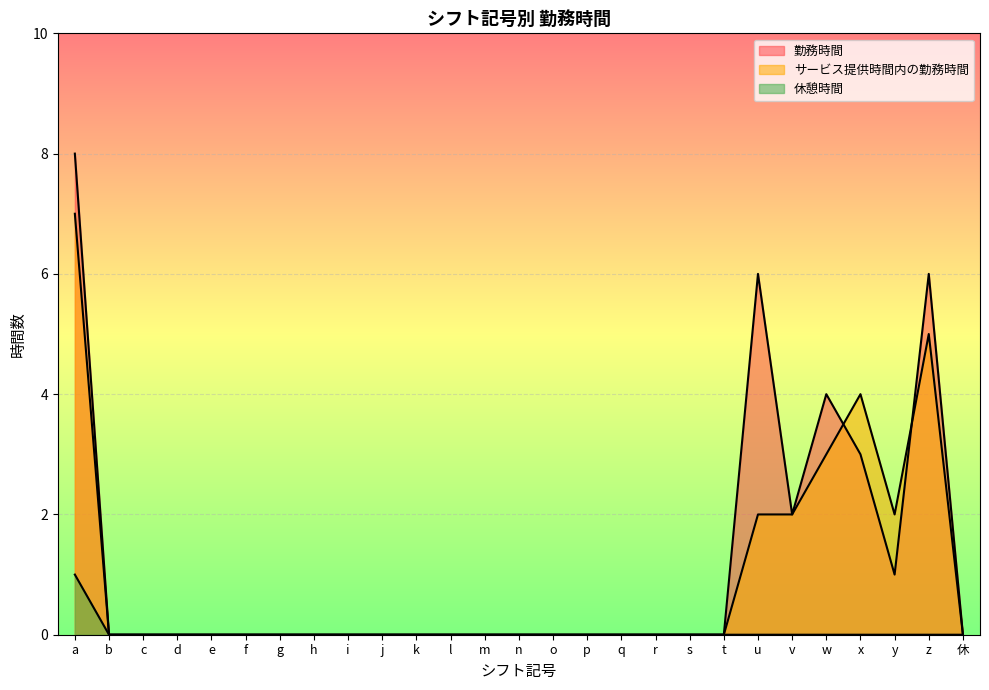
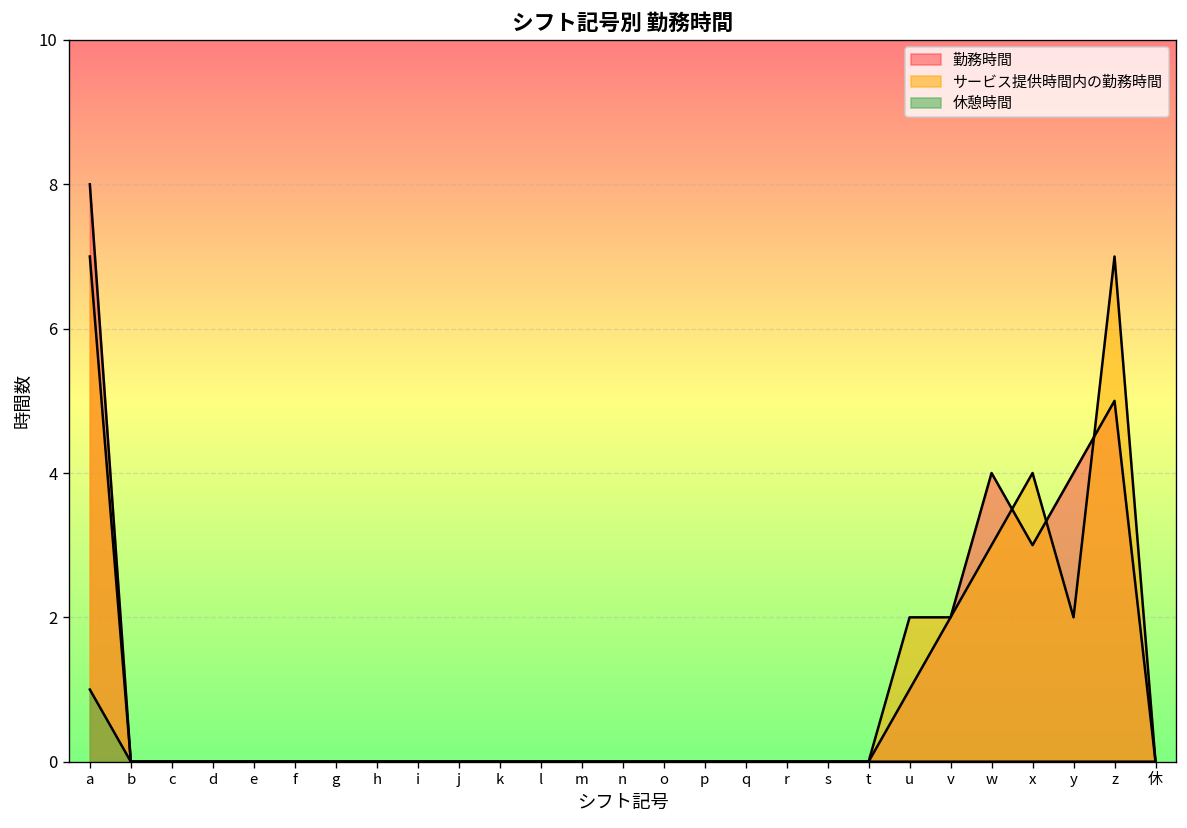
  {
    "勤務時間": {
      "a": 8,
-     "u": 6,
+     "u": 1,
      "w": 4,
      "x": 3,
-     "y": 1,
-     "z": 6
+     "y": 4,
+     "z": 5
    },
    "サービス提供時間内の勤務時間": {
      "a": 7,
      "u": 2,
      "w": 3,
      "x": 4,
      "y": 2,
-     "z": 5
+     "z": 7
    },
    "休憩時間": {
      "a": 1,
      "u": 0,
      "v": 0,
      "w": 0,
      "x": 0,
      "y": 0,
      "z": 0
    }
  }
